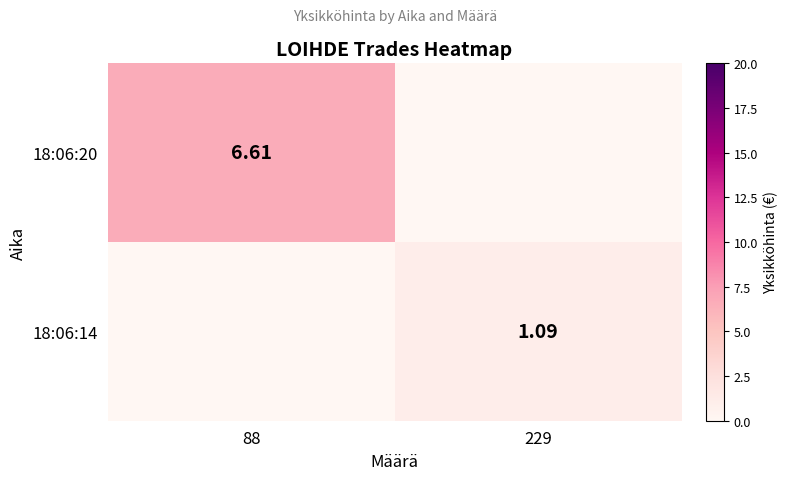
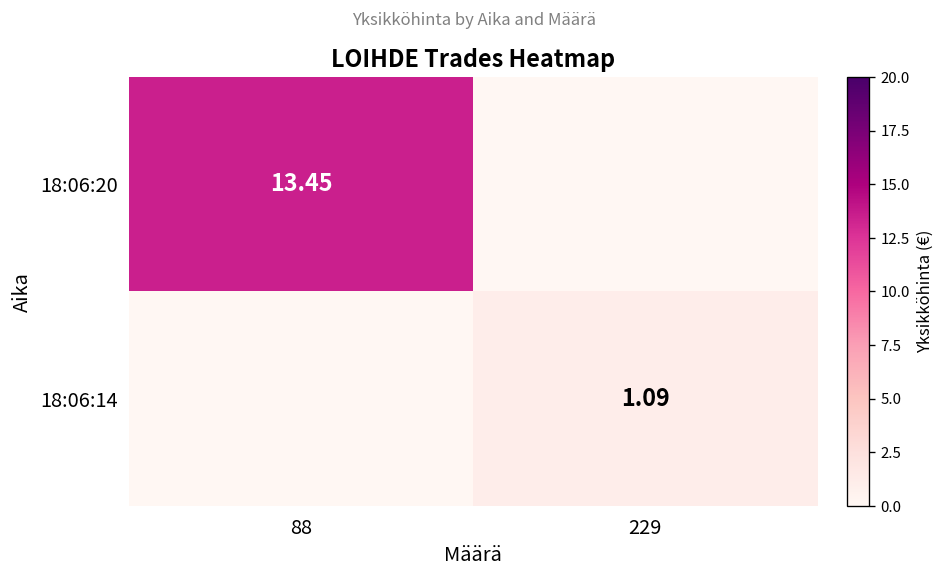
  {
    "18:06:20": {
-     "88": 6.61
+     "88": 13.45
    },
    "18:06:14": {
      "229": 1.09
    }
  }
